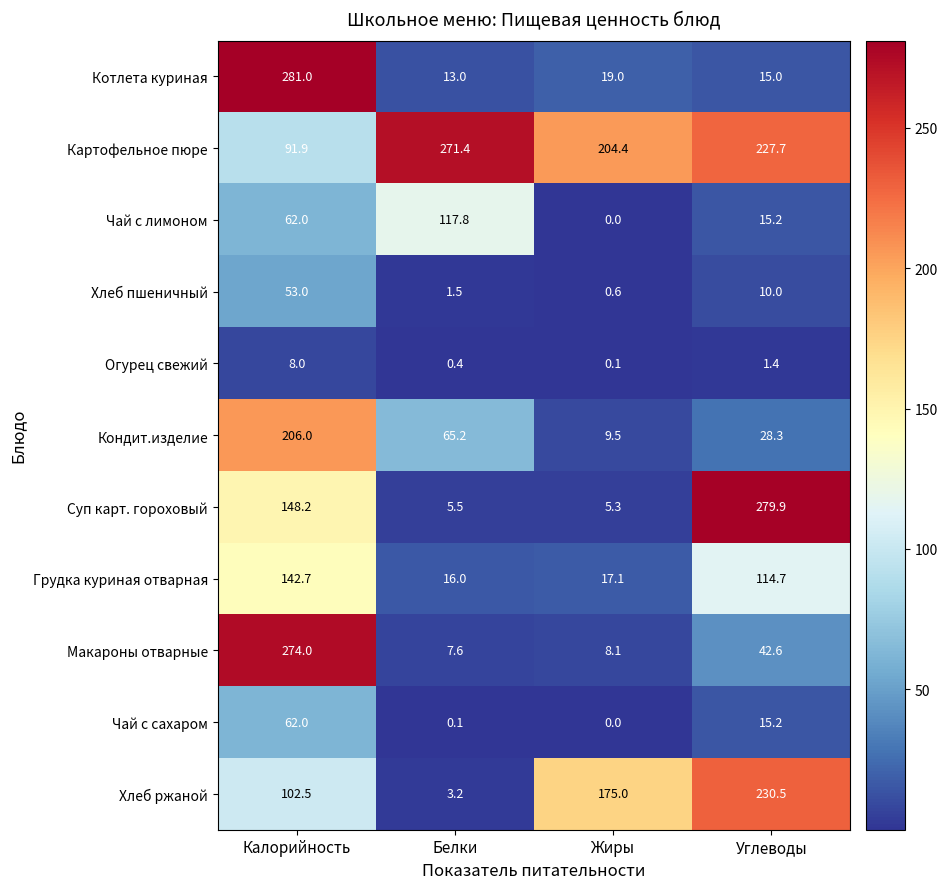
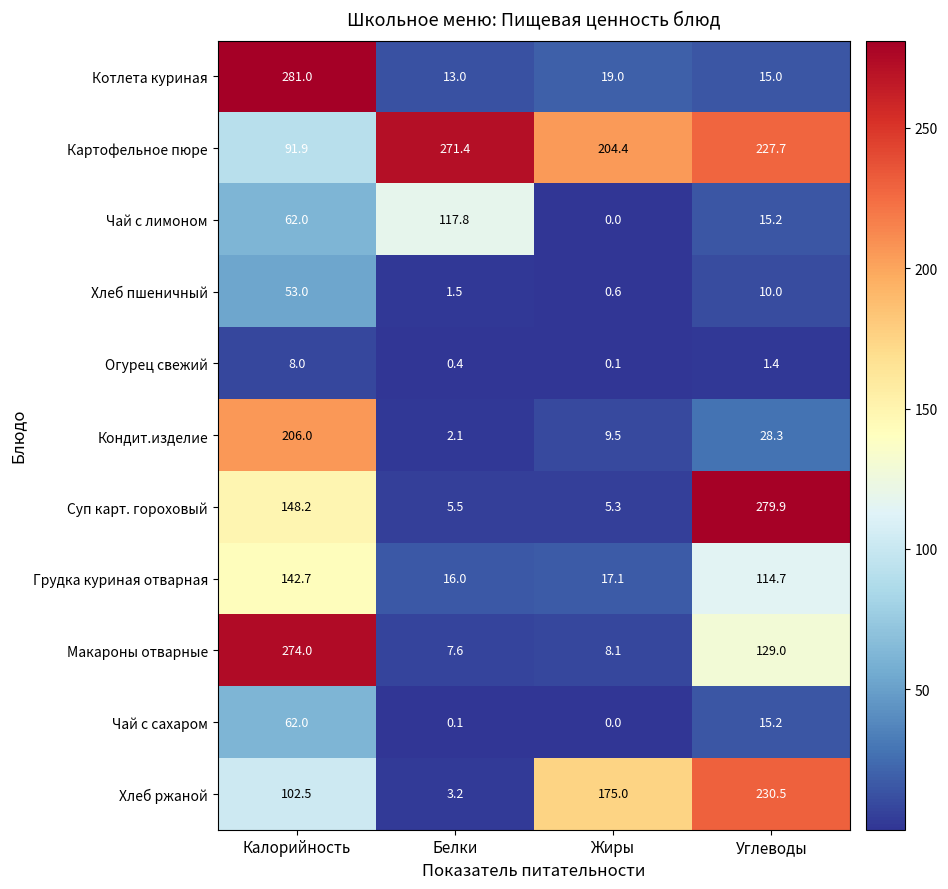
  {
    "Котлета куриная": {
      "Калорийность": 281.0,
      "Белки": 13.0,
      "Жиры": 19.0,
      "Углеводы": 15.0
    },
    "Картофельное пюре": {
      "Калорийность": 91.9,
      "Белки": 271.4,
      "Жиры": 204.4,
      "Углеводы": 227.7
    },
    "Чай с лимоном": {
      "Калорийность": 62.0,
      "Белки": 117.8,
      "Жиры": 0.0,
      "Углеводы": 15.2
    },
    "Хлеб пшеничный": {
      "Калорийность": 53.0,
      "Белки": 1.5,
      "Жиры": 0.6,
      "Углеводы": 10.0
    },
    "Огурец свежий": {
      "Калорийность": 8.0,
      "Белки": 0.4,
      "Жиры": 0.1,
      "Углеводы": 1.4
    },
    "Кондит.изделие": {
      "Калорийность": 206.0,
-     "Белки": 65.2,
+     "Белки": 2.1,
      "Жиры": 9.5,
      "Углеводы": 28.3
    },
    "Суп карт. гороховый": {
      "Калорийность": 148.2,
      "Белки": 5.5,
      "Жиры": 5.3,
      "Углеводы": 279.9
    },
    "Грудка куриная отварная": {
      "Калорийность": 142.7,
      "Белки": 16.0,
      "Жиры": 17.1,
      "Углеводы": 114.7
    },
    "Макароны отварные": {
      "Калорийность": 274.0,
      "Белки": 7.6,
      "Жиры": 8.1,
-     "Углеводы": 42.6
+     "Углеводы": 129.0
    },
    "Чай с сахаром": {
      "Калорийность": 62.0,
      "Белки": 0.1,
      "Жиры": 0.0,
      "Углеводы": 15.2
    },
    "Хлеб ржаной": {
      "Калорийность": 102.5,
      "Белки": 3.2,
      "Жиры": 175.0,
      "Углеводы": 230.5
    }
  }
